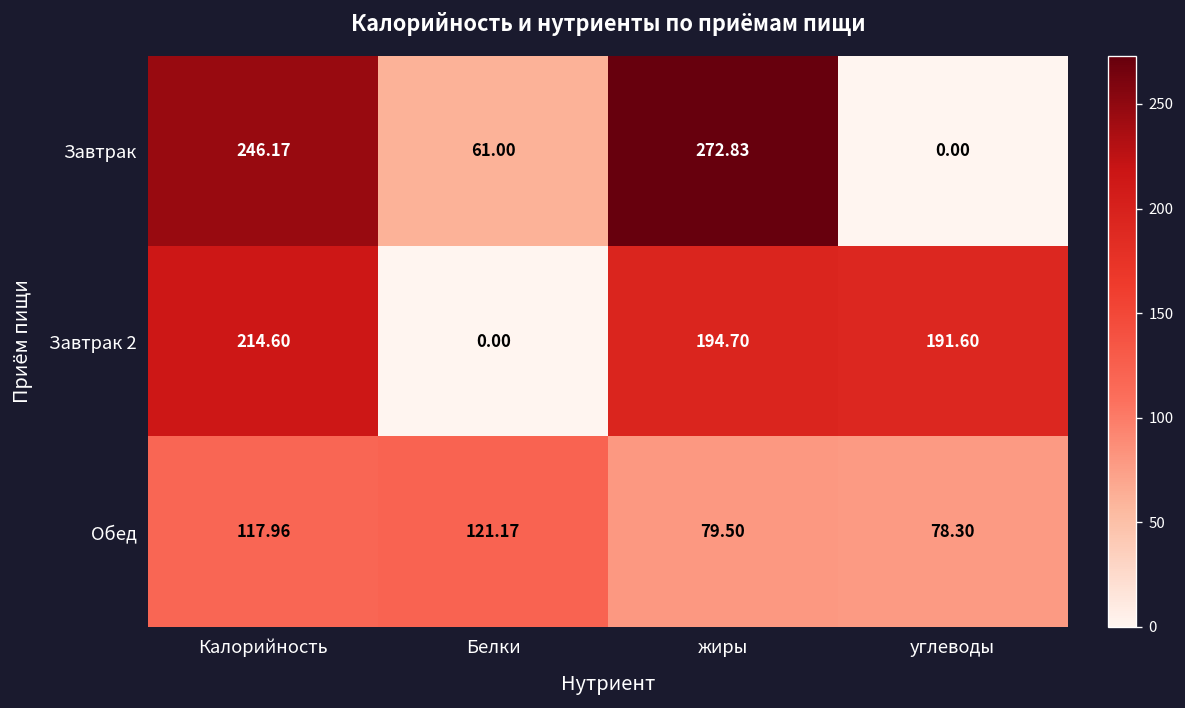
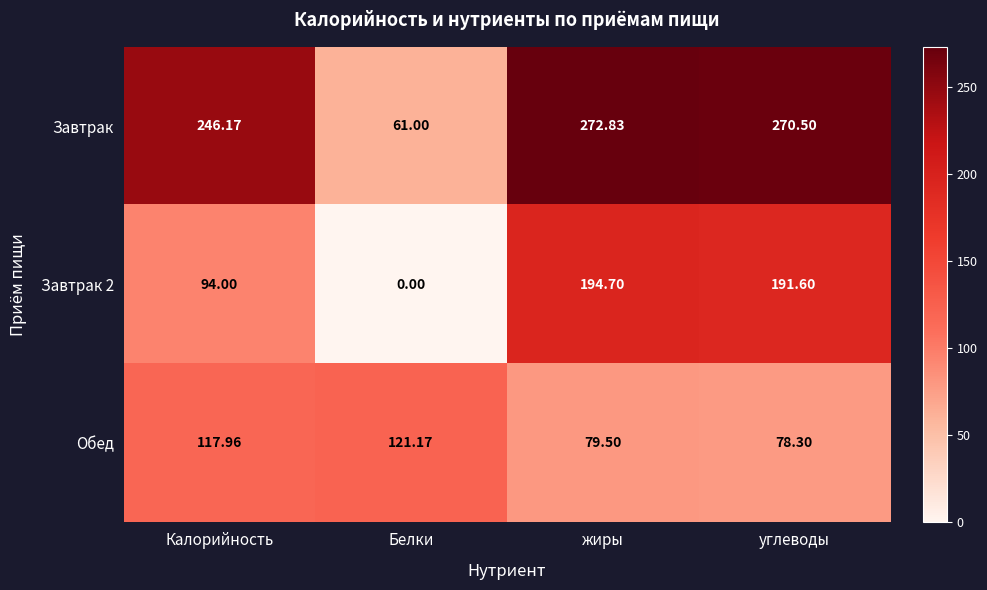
  {
    "Завтрак": {
      "Калорийность": 246.17,
      "Белки": 61.00,
      "жиры": 272.83,
-     "углеводы": 0.00
+     "углеводы": 270.50
    },
    "Завтрак 2": {
-     "Калорийность": 214.60,
+     "Калорийность": 94.00,
      "Белки": 0.00,
      "жиры": 194.70,
      "углеводы": 191.60
    },
    "Обед": {
      "Калорийность": 117.96,
      "Белки": 121.17,
      "жиры": 79.50,
      "углеводы": 78.30
    }
  }
